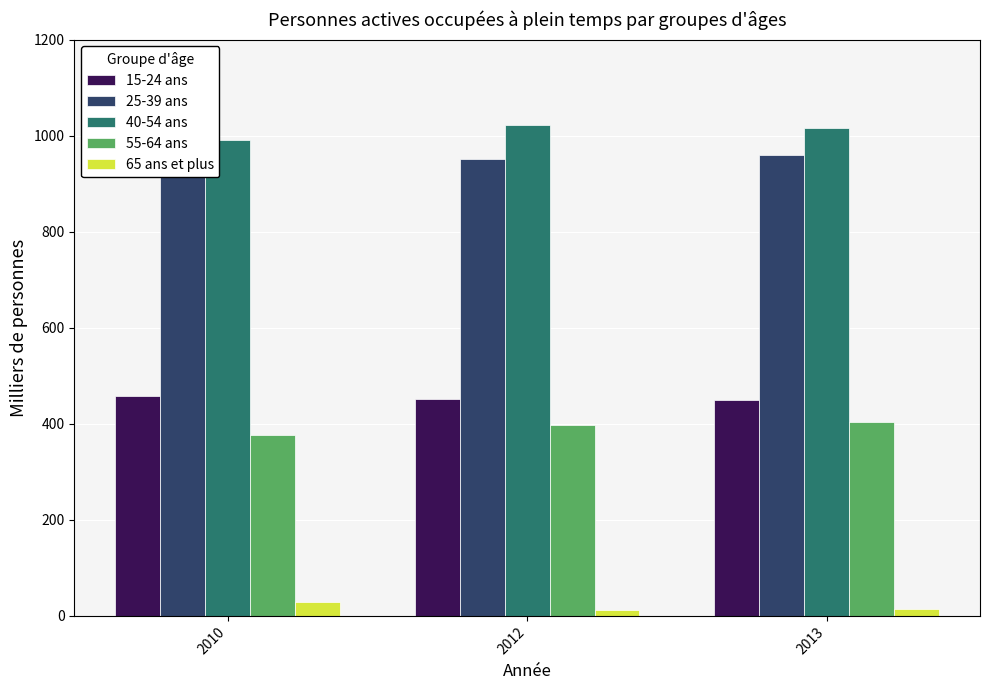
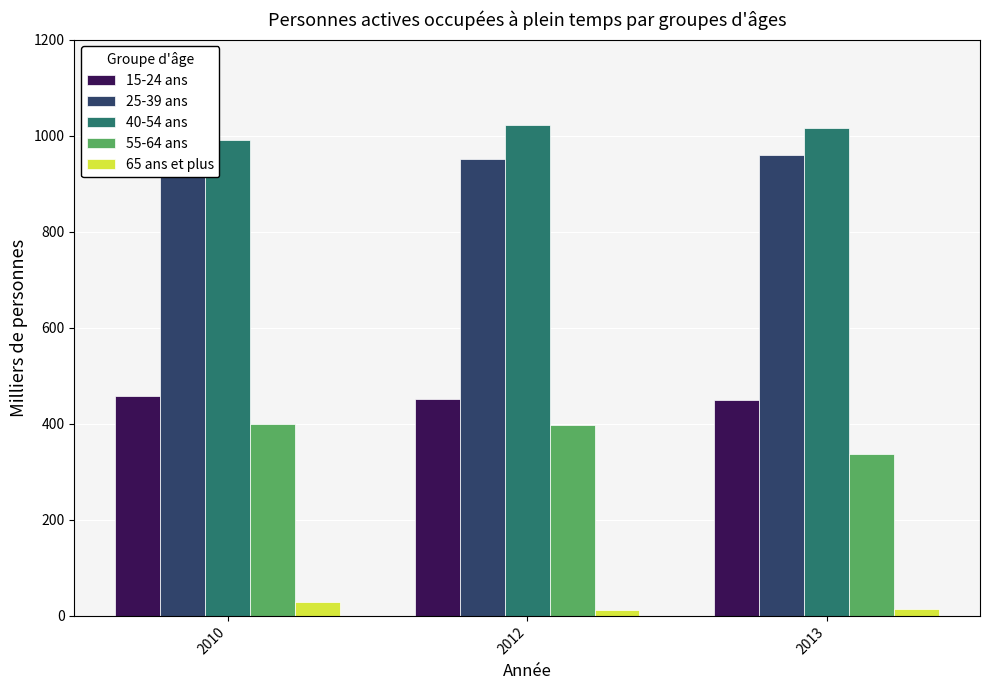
  {
    "55-64 ans": {
-     "2010": 380,
+     "2010": 400,
      "2012": 400,
-     "2013": 400
+     "2013": 340
    },
    "65 ans et plus": {
      "2010": 30,
      "2012": 10,
      "2013": 10
    }
  }
